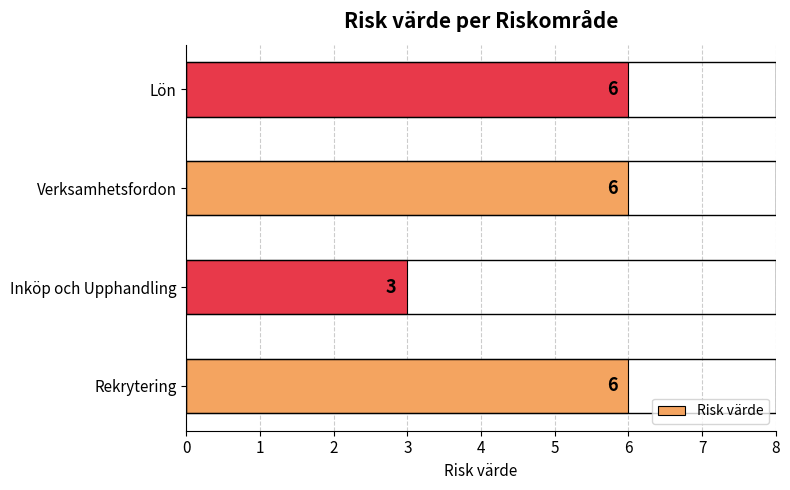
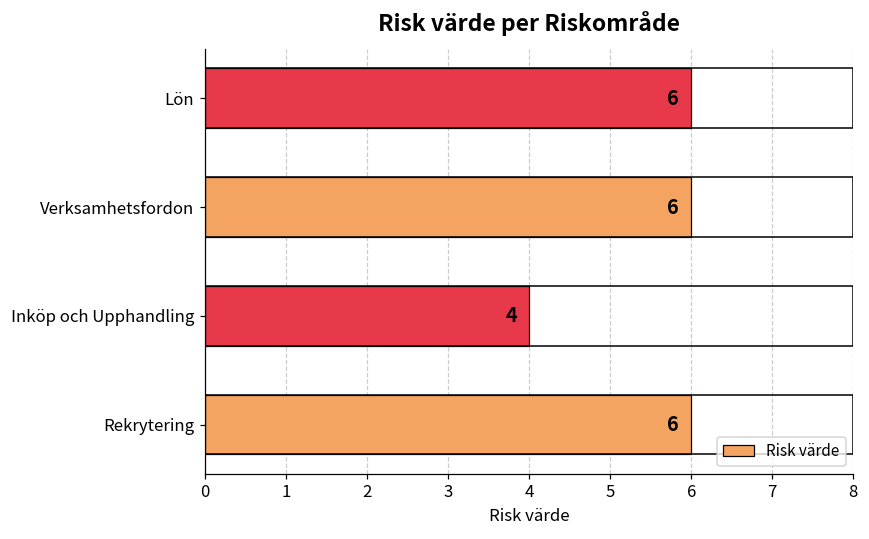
  {
    "Lön": 6,
    "Verksamhetsfordon": 6,
-   "Inköp och Upphandling": 3,
+   "Inköp och Upphandling": 4,
    "Rekrytering": 6
  }
